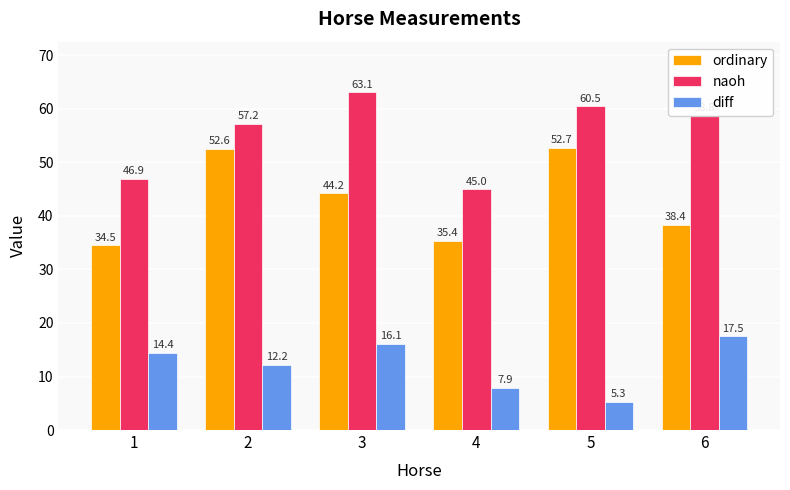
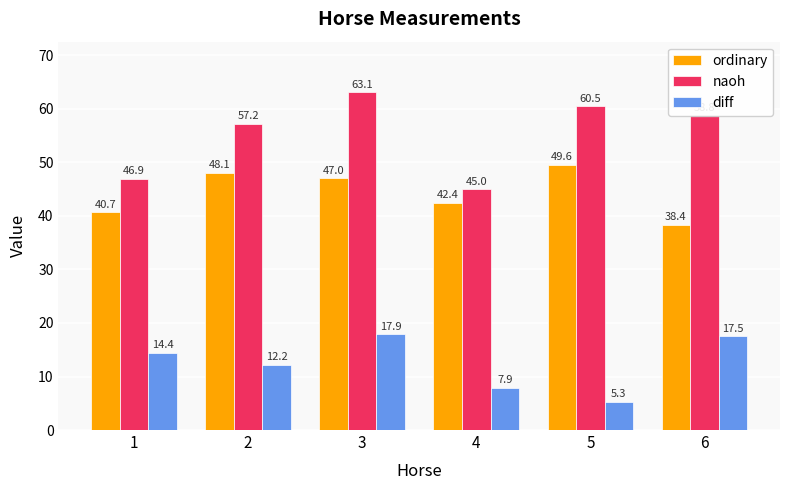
  {
    "ordinary": {
-     "1": 34.5,
-     "2": 52.6,
-     "3": 44.2,
-     "4": 35.4,
-     "5": 52.7,
+     "1": 40.7,
+     "2": 48.1,
+     "3": 47.0,
+     "4": 42.4,
+     "5": 49.6,
      "6": 38.4
    },
    "naoh": {
      "1": 46.9,
      "2": 57.2,
      "3": 63.1,
      "4": 45.0,
      "5": 60.5
    },
    "diff": {
      "1": 14.4,
      "2": 12.2,
-     "3": 16.1,
+     "3": 17.9,
      "4": 7.9,
      "5": 5.3,
      "6": 17.5
    }
  }
